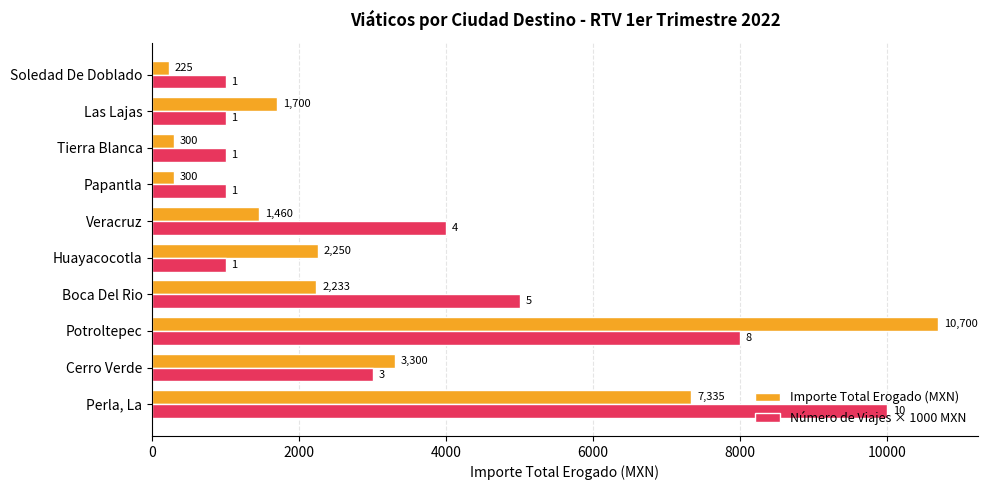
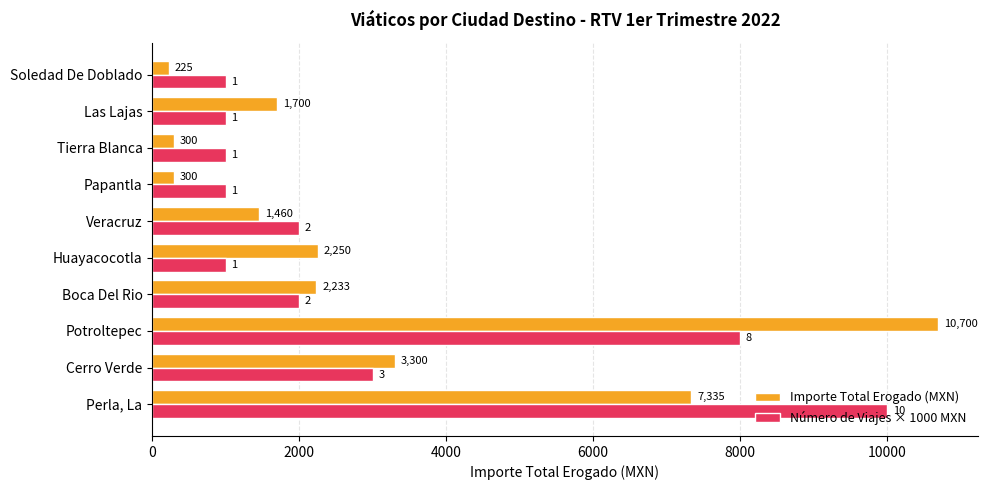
  {
    "Importe Total Erogado (MXN)": {
      "Soledad De Doblado": "225",
      "Las Lajas": "1,700",
      "Tierra Blanca": "300",
      "Papantla": "300",
      "Veracruz": "1,460",
      "Huayacocotla": "2,250",
      "Boca Del Rio": "2,233",
      "Potroltepec": "10,700",
      "Cerro Verde": "3,300",
      "Perla, La": "7,335"
    },
    "Número de Viajes × 1000 MXN": {
-     "Veracruz": "4",
-     "Boca Del Rio": "5"
+     "Veracruz": "2",
+     "Boca Del Rio": "2"
    }
  }
